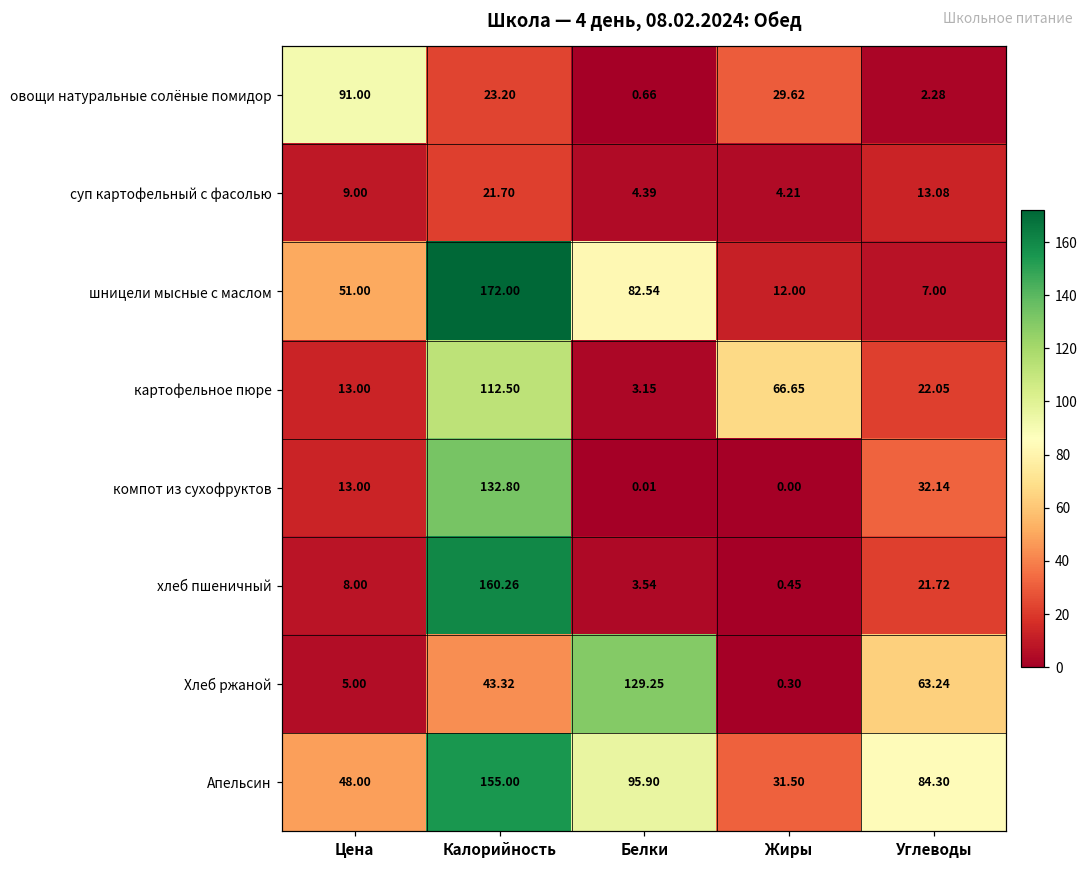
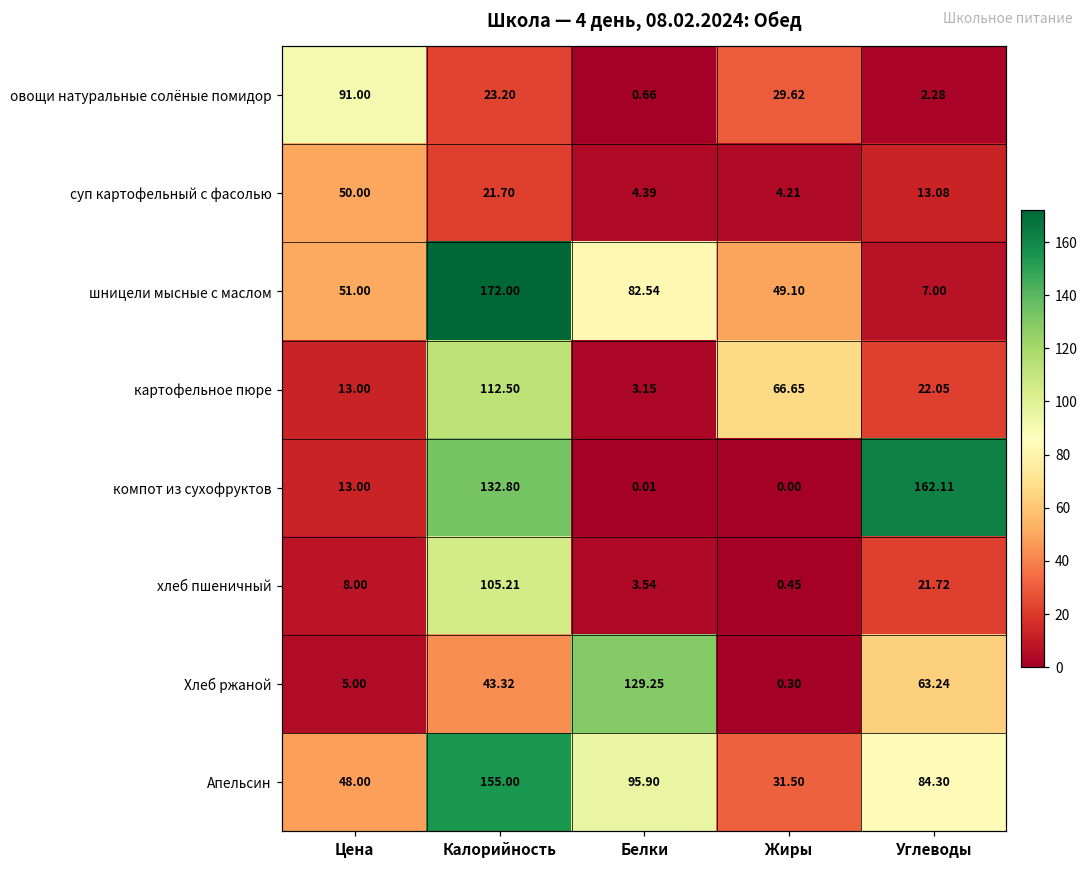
  {
    "овощи натуральные солёные помидор": {
      "Цена": 91.00,
      "Калорийность": 23.20,
      "Белки": 0.66,
      "Жиры": 29.62,
      "Углеводы": 2.28
    },
    "суп картофельный с фасолью": {
-     "Цена": 9.00,
+     "Цена": 50.00,
      "Калорийность": 21.70,
      "Белки": 4.39,
      "Жиры": 4.21,
      "Углеводы": 13.08
    },
    "шницели мысные с маслом": {
      "Цена": 51.00,
      "Калорийность": 172.00,
      "Белки": 82.54,
-     "Жиры": 12.00,
+     "Жиры": 49.10,
      "Углеводы": 7.00
    },
    "картофельное пюре": {
      "Цена": 13.00,
      "Калорийность": 112.50,
      "Белки": 3.15,
      "Жиры": 66.65,
      "Углеводы": 22.05
    },
    "компот из сухофруктов": {
      "Цена": 13.00,
      "Калорийность": 132.80,
      "Белки": 0.01,
      "Жиры": 0.00,
-     "Углеводы": 32.14
+     "Углеводы": 162.11
    },
    "хлеб пшеничный": {
      "Цена": 8.00,
-     "Калорийность": 160.26,
+     "Калорийность": 105.21,
      "Белки": 3.54,
      "Жиры": 0.45,
      "Углеводы": 21.72
    },
    "Хлеб ржаной": {
      "Цена": 5.00,
      "Калорийность": 43.32,
      "Белки": 129.25,
      "Жиры": 0.30,
      "Углеводы": 63.24
    },
    "Апельсин": {
      "Цена": 48.00,
      "Калорийность": 155.00,
      "Белки": 95.90,
      "Жиры": 31.50,
      "Углеводы": 84.30
    }
  }
